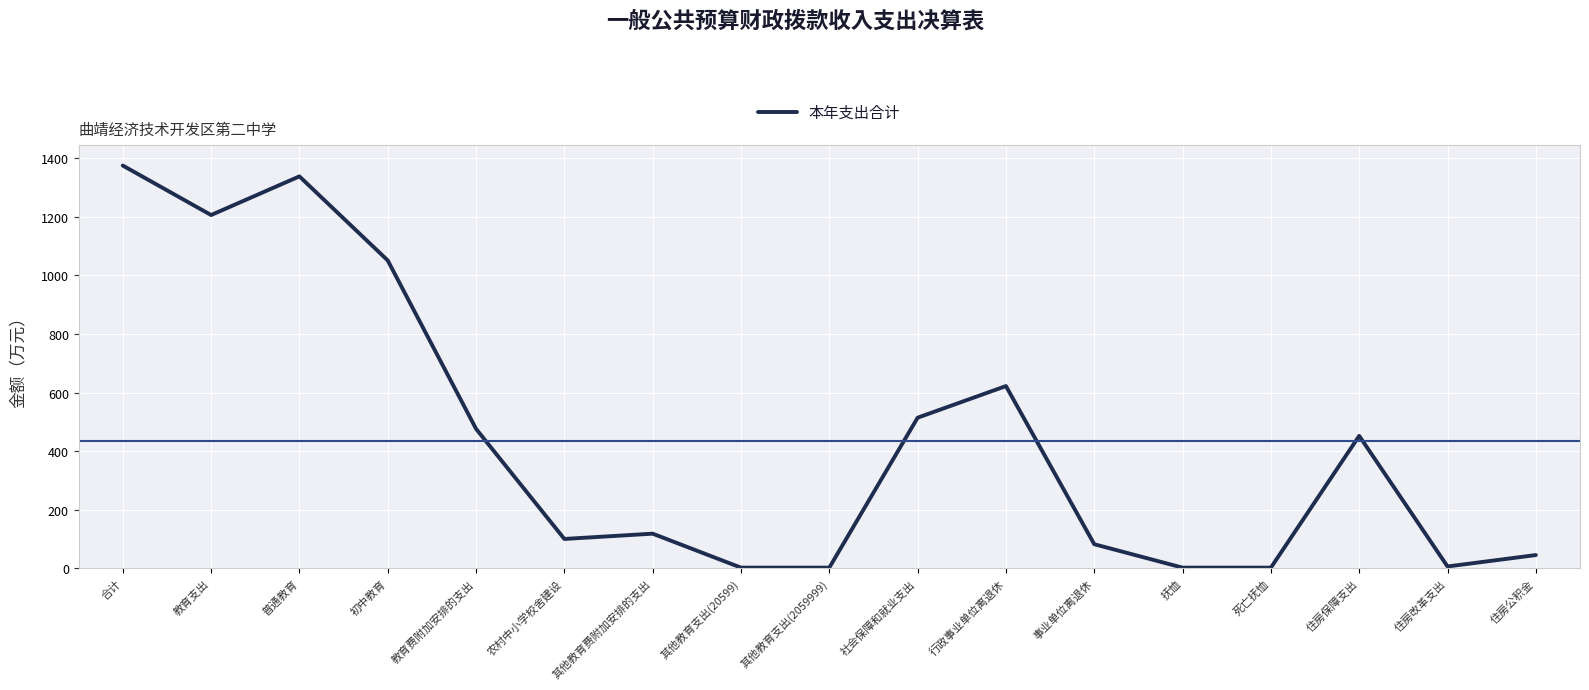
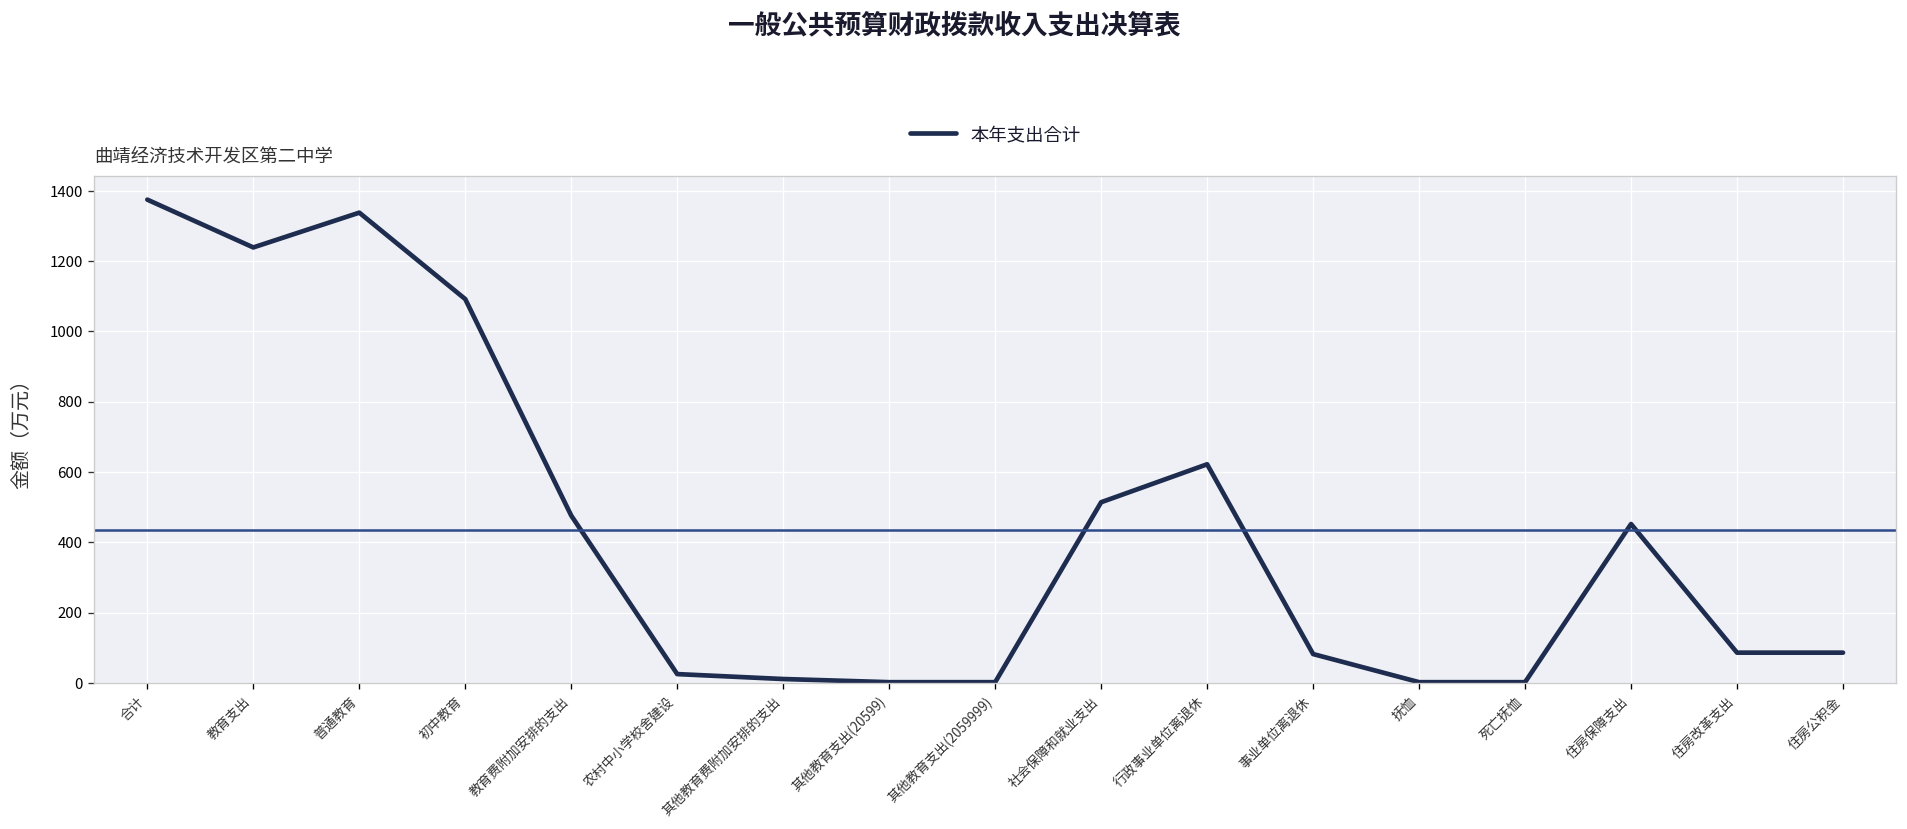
  {
    "合计": 1380,
-   "教育支出": 1210,
+   "教育支出": 1240,
    "普通教育": 1340,
-   "初中教育": 1050,
+   "初中教育": 1090,
    "教育费附加安排的支出": 480,
-   "农村中小学校舍建设": 100,
-   "其他教育费附加安排的支出": 120,
+   "农村中小学校舍建设": 30,
+   "其他教育费附加安排的支出": 10,
    "其他教育支出(20599)": 0,
    "其他教育支出(2059999)": 0,
    "社会保障和就业支出": 510,
    "行政事业单位离退休": 620,
    "事业单位离退休": 80,
    "抚恤": 0,
    "死亡抚恤": 0,
    "住房保障支出": 450,
-   "住房改革支出": 10,
-   "住房公积金": 50
+   "住房改革支出": 90,
+   "住房公积金": 90
  }
